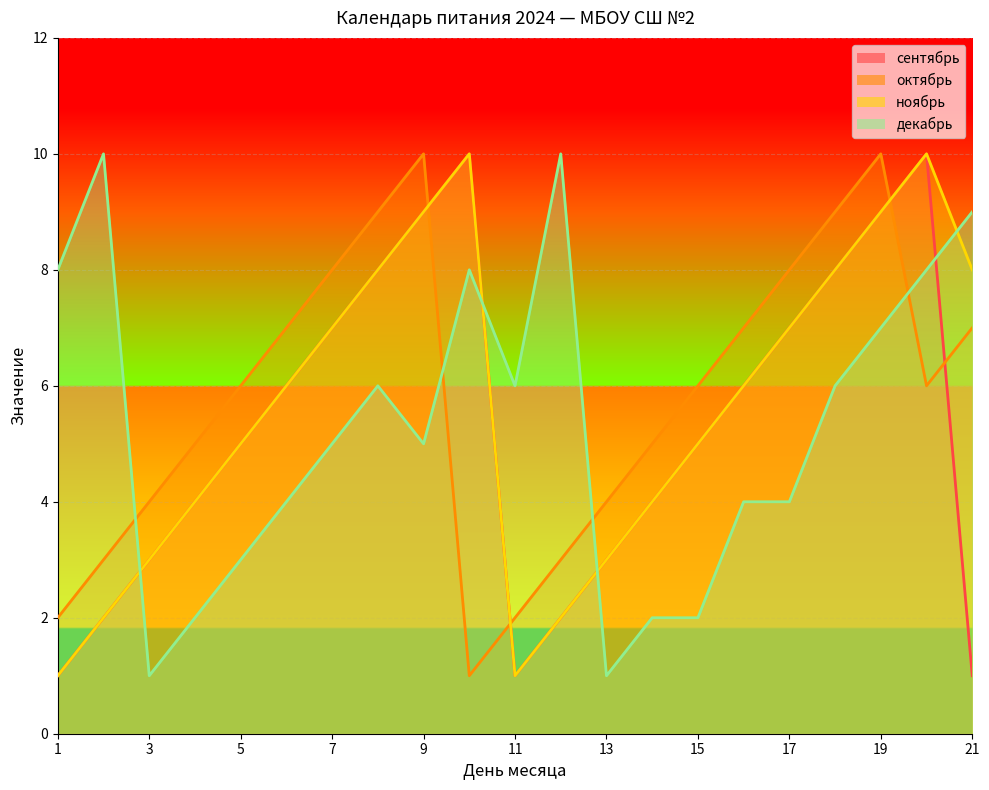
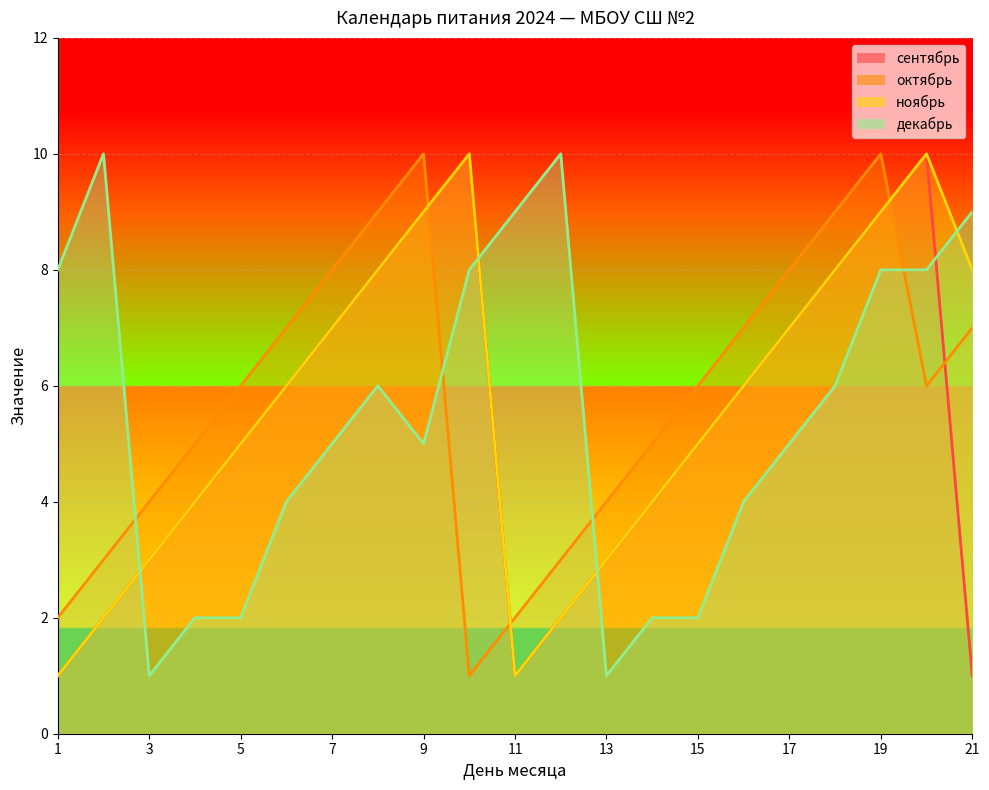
  {
    "декабрь": {
      "1": 8,
      "3": 1,
-     "5": 3,
+     "5": 2,
      "7": 5,
      "9": 5,
-     "11": 6,
+     "11": 9,
      "13": 1,
      "15": 2,
-     "17": 4,
-     "19": 7,
+     "17": 5,
+     "19": 8,
      "21": 9
    }
  }
